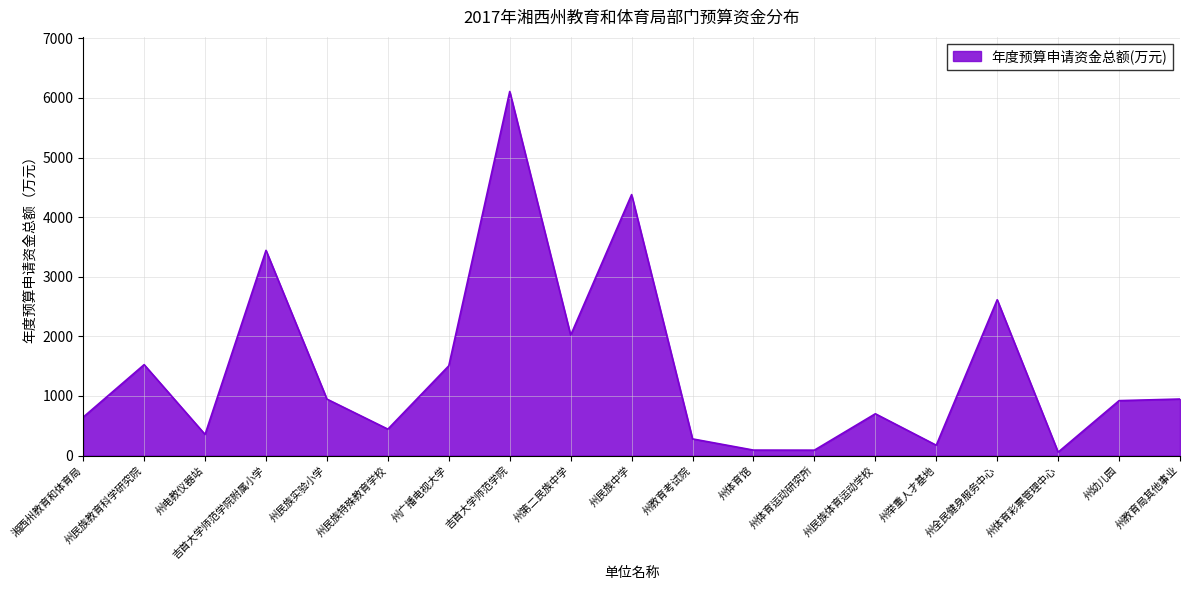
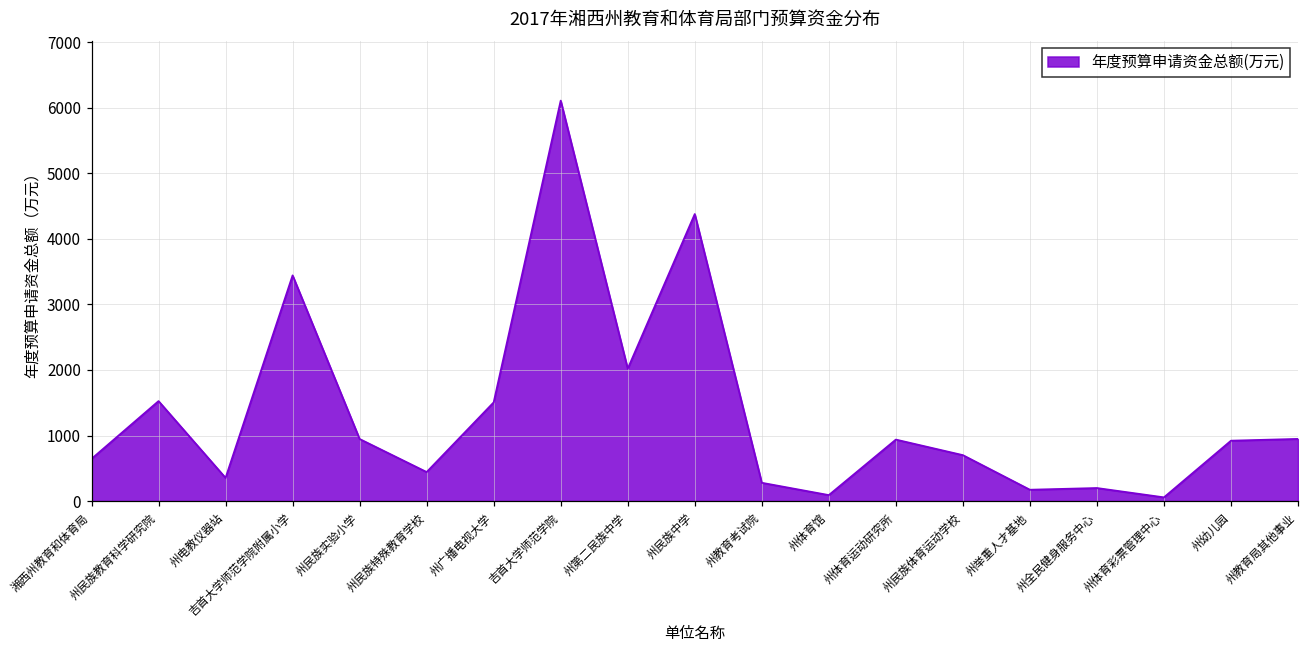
  {
    "湘西州教育和体育局": 600,
    "州民族教育科学研究院": 1500,
    "州电教仪器站": 400,
    "吉首大学师范学院附属小学": 3400,
    "州民族实验小学": 900,
    "州民族特殊教育学校": 400,
    "州广播电视大学": 1500,
    "吉首大学师范学院": 6100,
    "州第二民族中学": 2000,
    "州民族中学": 4400,
    "州教育考试院": 300,
    "州体育馆": 100,
-   "州体育运动研究所": 100,
+   "州体育运动研究所": 900,
    "州民族体育运动学校": 700,
    "州举重人才基地": 200,
-   "州全民健身服务中心": 2600,
+   "州全民健身服务中心": 200,
    "州体育彩票管理中心": 100,
    "州幼儿园": 900,
    "州教育局其他事业": 900
  }
